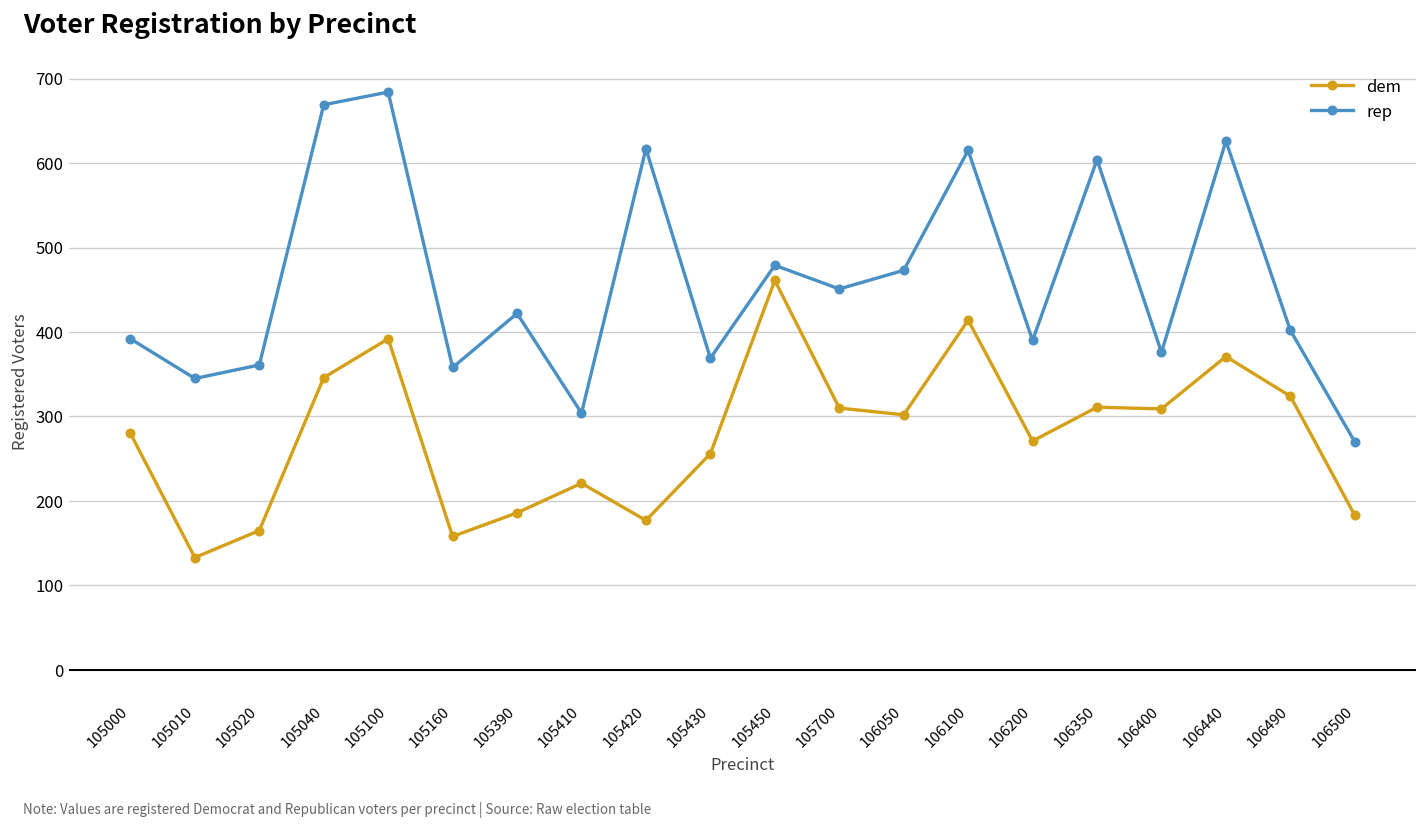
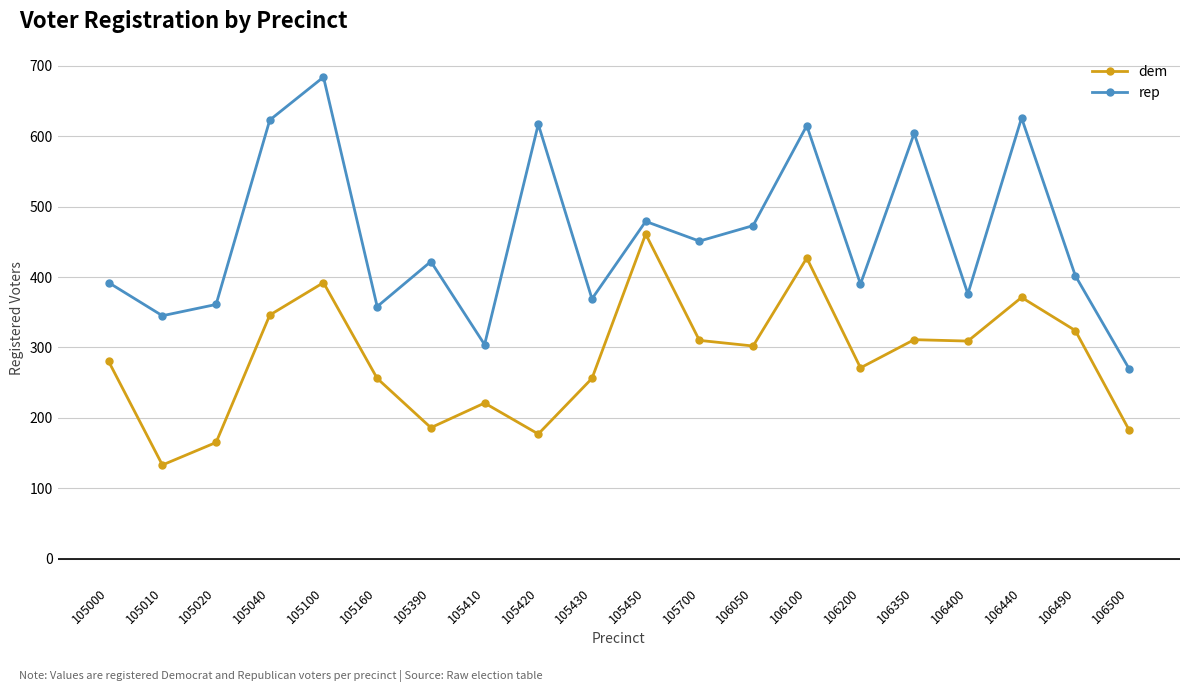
  {
    "dem": {
      "105000": 280,
      "105010": 130,
      "105020": 170,
      "105040": 350,
      "105100": 390,
-     "105160": 160,
+     "105160": 260,
      "105390": 190,
      "105410": 220,
      "105420": 180,
      "105430": 260,
      "105450": 460,
      "105700": 310,
      "106050": 300,
-     "106100": 410,
+     "106100": 430,
      "106200": 270,
      "106350": 310,
      "106400": 310,
      "106440": 370,
      "106490": 320,
      "106500": 180
    },
    "rep": {
      "105000": 390,
      "105010": 350,
      "105020": 360,
-     "105040": 670,
+     "105040": 620,
      "105100": 680,
      "105160": 360,
      "105390": 420,
      "105410": 300,
      "105420": 620,
      "105430": 370,
      "105450": 480,
      "105700": 450,
      "106050": 470,
      "106100": 620,
      "106200": 390,
      "106350": 600,
      "106400": 380,
      "106440": 630,
      "106490": 400,
      "106500": 270
    }
  }
